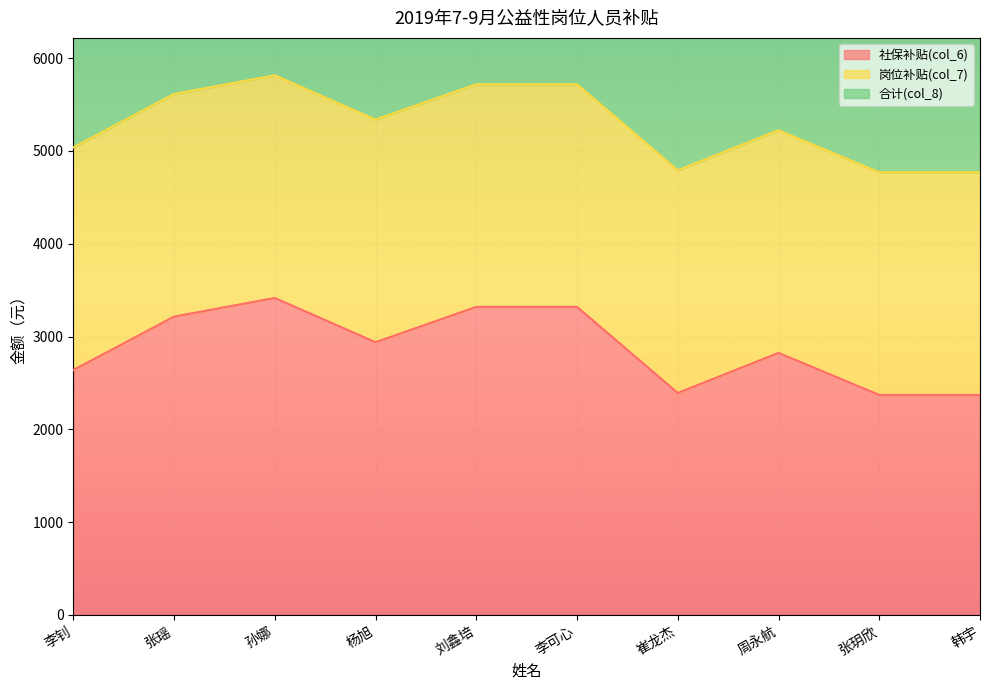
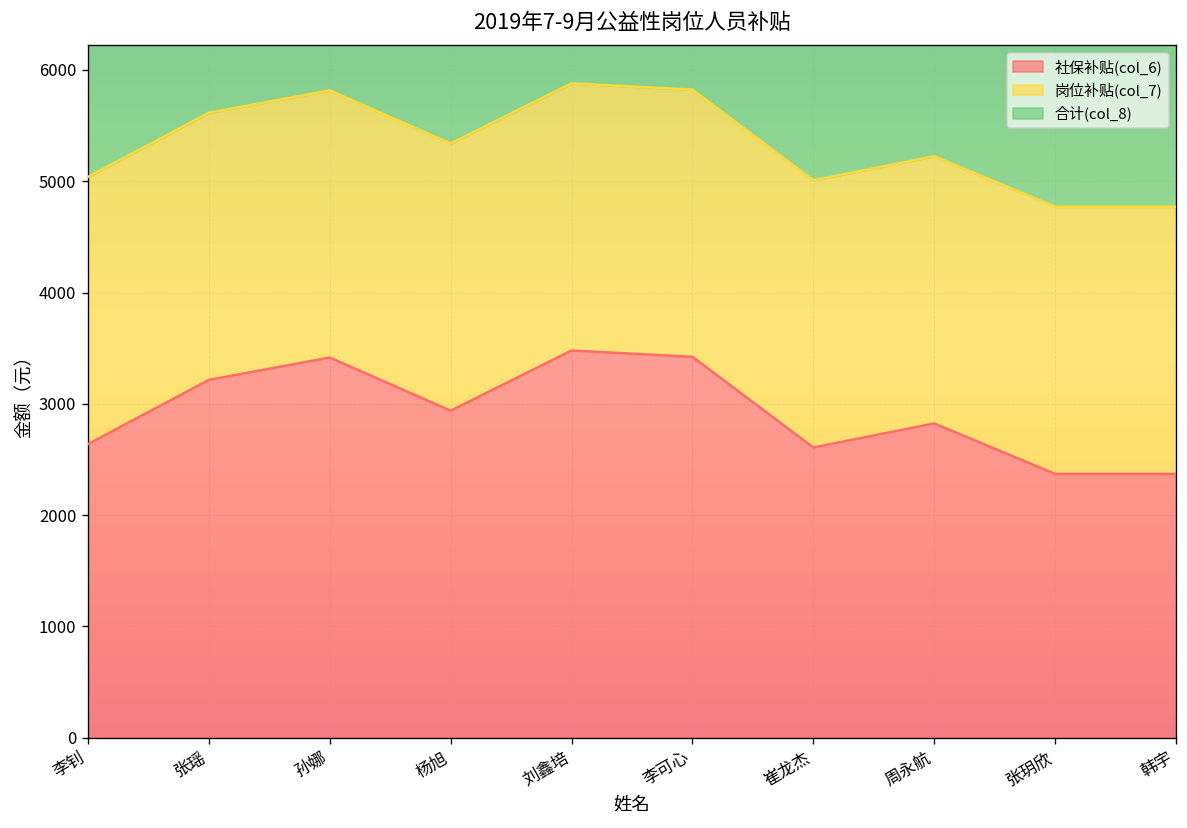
  {
    "社保补贴(col_6)": {
      "李钊": 2600,
      "张瑶": 3200,
      "孙娜": 3400,
      "杨旭": 2900,
-     "刘鑫培": 3300,
-     "李可心": 3300,
-     "崔龙杰": 2400,
+     "刘鑫培": 3500,
+     "李可心": 3400,
+     "崔龙杰": 2600,
      "周永航": 2800,
      "张玥欣": 2400,
      "韩宇": 2400
    },
    "岗位补贴(col_7)": {
      "李钊": 2400,
      "张瑶": 2400,
      "孙娜": 2400,
      "杨旭": 2400,
      "刘鑫培": 2400,
      "李可心": 2400,
      "崔龙杰": 2400,
      "周永航": 2400,
      "张玥欣": 2400,
      "韩宇": 2400
    }
  }
